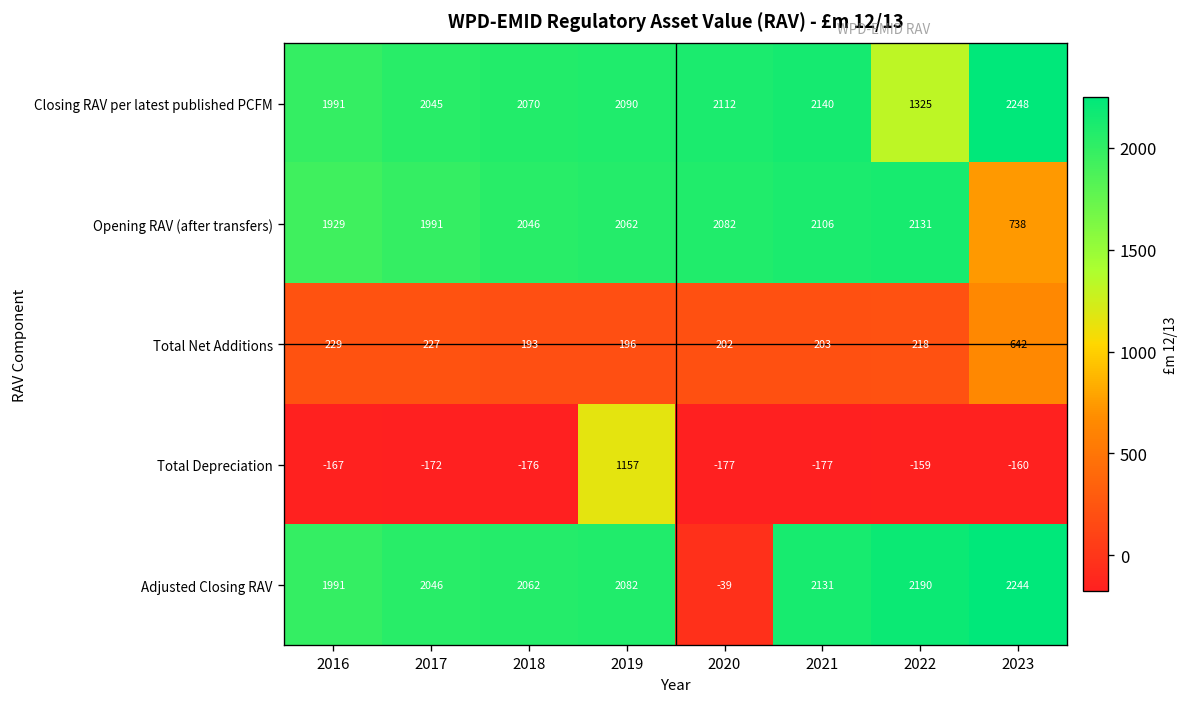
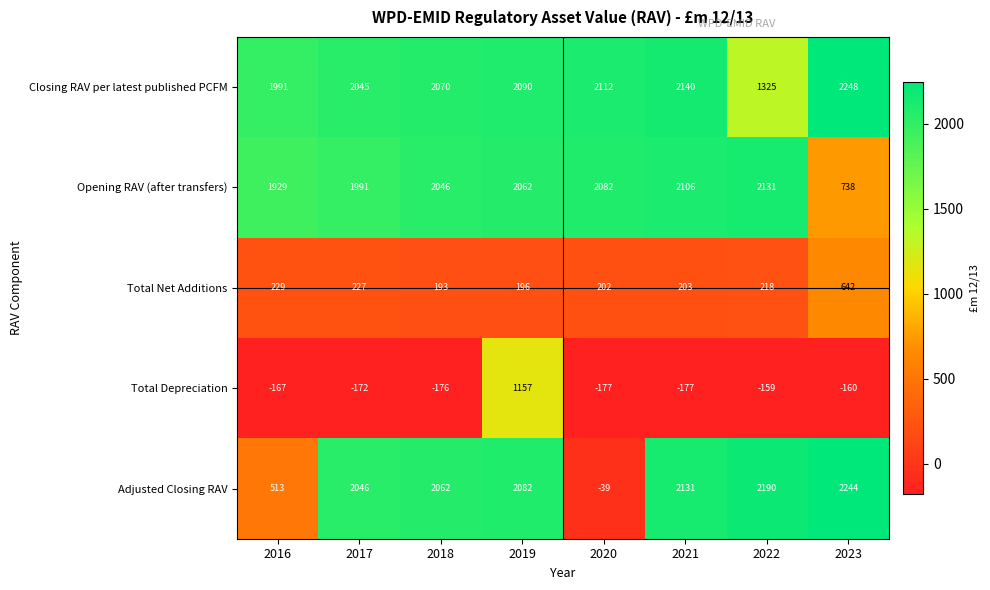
  {
    "Closing RAV per latest published PCFM": {
      "2016": 1991,
      "2017": 2045,
      "2018": 2070,
      "2019": 2090,
      "2020": 2112,
      "2021": 2140,
      "2022": 1325,
      "2023": 2248
    },
    "Opening RAV (after transfers)": {
      "2016": 1929,
      "2017": 1991,
      "2018": 2046,
      "2019": 2062,
      "2020": 2082,
      "2021": 2106,
      "2022": 2131,
      "2023": 738
    },
    "Total Net Additions": {
      "2016": 229,
      "2017": 227,
      "2018": 193,
      "2019": 196,
      "2020": 202,
      "2021": 203,
      "2022": 218,
      "2023": 642
    },
    "Total Depreciation": {
      "2016": -167,
      "2017": -172,
      "2018": -176,
      "2019": 1157,
      "2020": -177,
      "2021": -177,
      "2022": -159,
      "2023": -160
    },
    "Adjusted Closing RAV": {
-     "2016": 1991,
+     "2016": 513,
      "2017": 2046,
      "2018": 2062,
      "2019": 2082,
      "2020": -39,
      "2021": 2131,
      "2022": 2190,
      "2023": 2244
    }
  }
